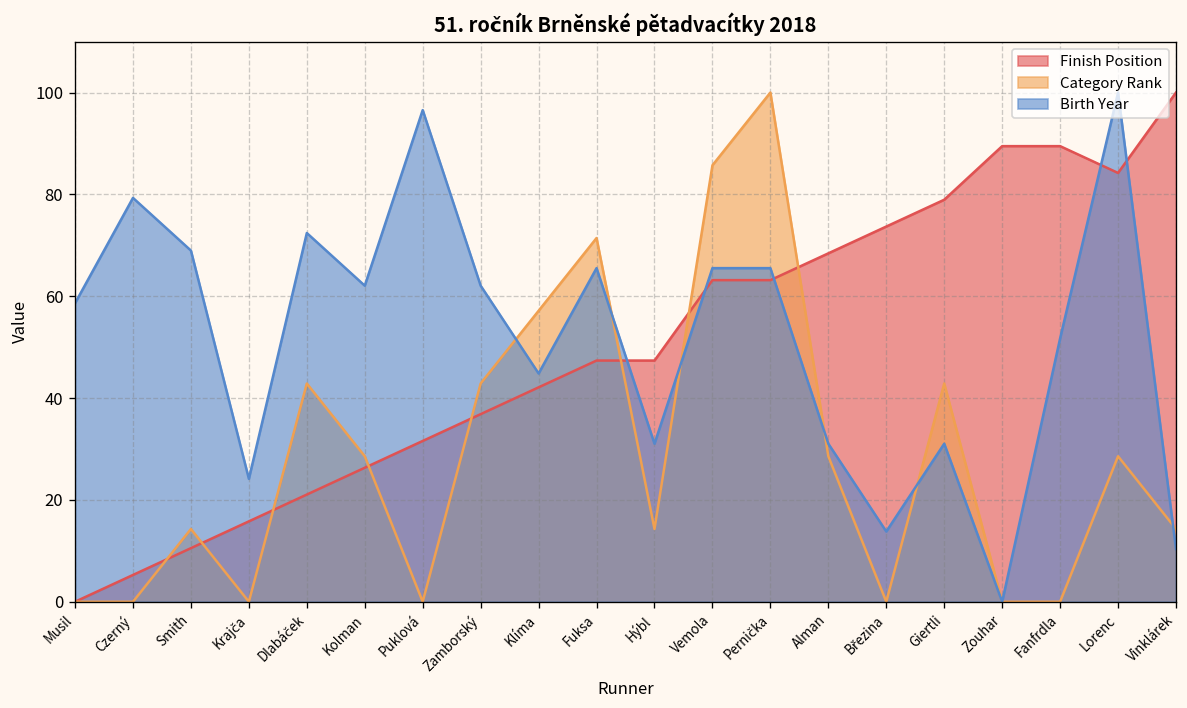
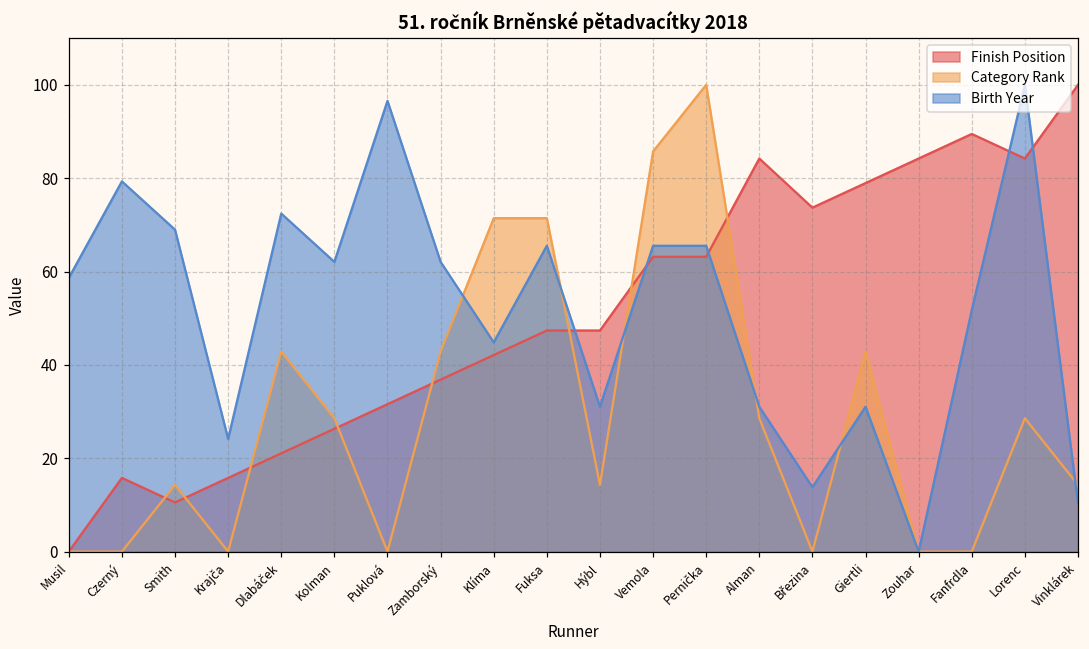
  {
    "Finish Position": {
-     "Czerný": 5,
+     "Czerný": 16,
      "Smith": 11,
      "Krajča": 16,
      "Dlabáček": 21,
      "Kolman": 26,
      "Puklová": 32,
      "Zamborský": 37,
      "Klíma": 42,
      "Fuksa": 47,
      "Hýbl": 47,
      "Vemola": 63,
      "Pernička": 63,
-     "Alman": 68,
+     "Alman": 84,
      "Březina": 74,
      "Giertli": 79,
-     "Zouhar": 89,
+     "Zouhar": 84,
      "Fanfrdla": 89,
      "Lorenc": 84,
      "Vinklárek": 100
    },
    "Category Rank": {
      "Czerný": 0,
      "Smith": 14,
      "Krajča": 0,
      "Dlabáček": 43,
      "Kolman": 29,
      "Puklová": 0,
      "Zamborský": 43,
-     "Klíma": 57,
+     "Klíma": 71,
      "Fuksa": 71,
      "Hýbl": 14,
      "Vemola": 86,
      "Pernička": 100,
      "Alman": 29,
      "Březina": 0,
      "Giertli": 43,
      "Fanfrdla": 0,
      "Lorenc": 29,
      "Vinklárek": 14
    },
    "Birth Year": {
      "Musil": 59,
      "Czerný": 79,
      "Smith": 69,
      "Krajča": 24,
      "Dlabáček": 72,
      "Kolman": 62,
      "Puklová": 97,
      "Zamborský": 62,
      "Klíma": 45,
      "Fuksa": 66,
      "Hýbl": 31,
      "Vemola": 66,
      "Pernička": 66,
      "Alman": 31,
      "Březina": 14,
      "Giertli": 31,
      "Fanfrdla": 52,
      "Vinklárek": 10
    }
  }
